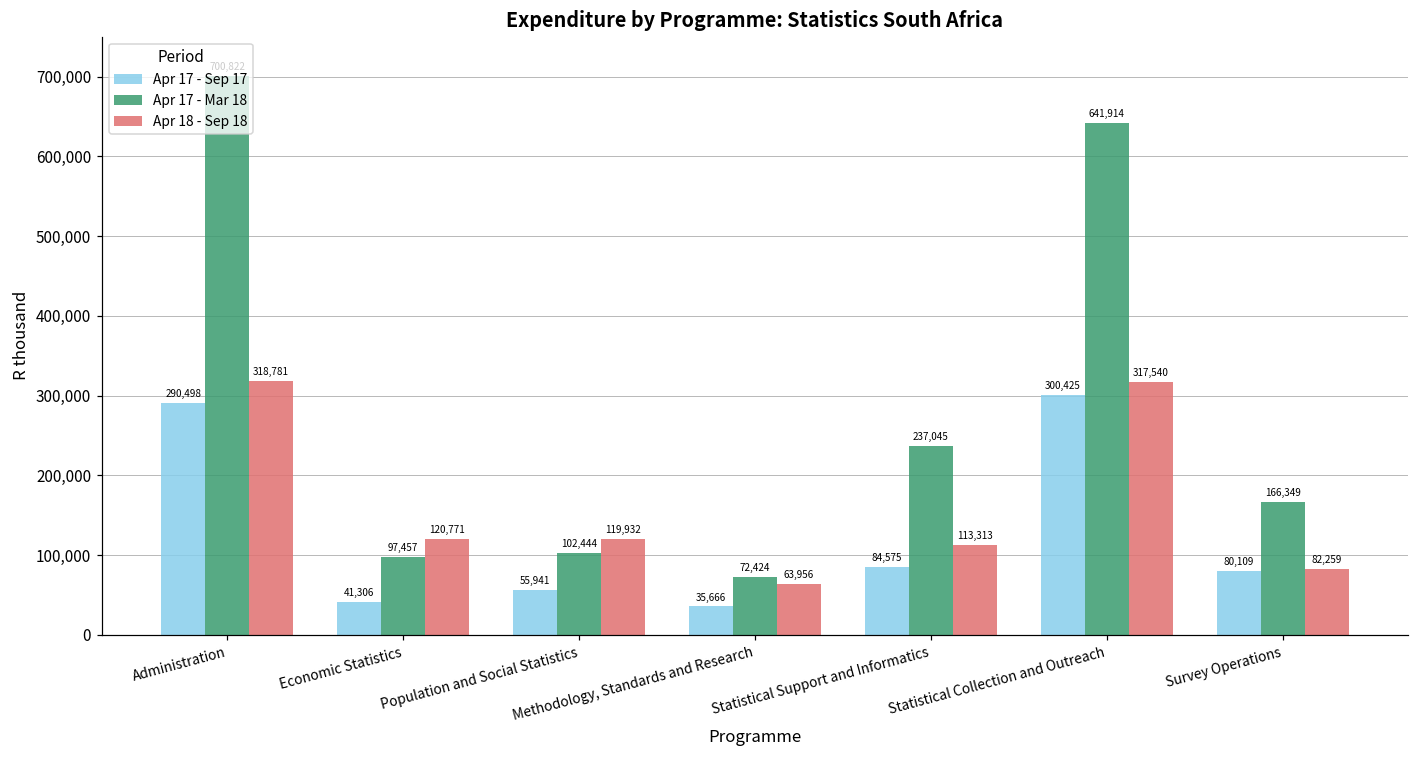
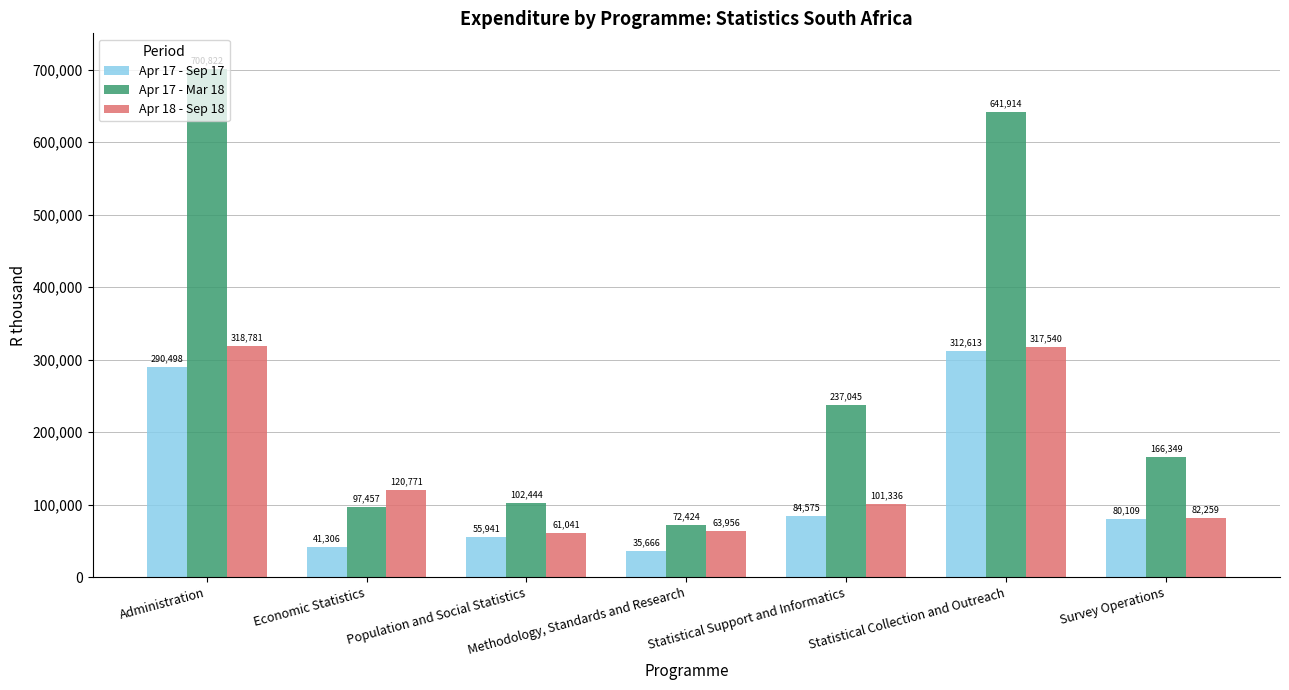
  {
    "Apr 17 - Sep 17": {
      "Administration": "290,498",
      "Economic Statistics": "41,306",
      "Population and Social Statistics": "55,941",
      "Methodology, Standards and Research": "35,666",
      "Statistical Support and Informatics": "84,575",
-     "Statistical Collection and Outreach": "300,425",
+     "Statistical Collection and Outreach": "312,613",
      "Survey Operations": "80,109"
    },
    "Apr 17 - Mar 18": {
      "Economic Statistics": "97,457",
      "Population and Social Statistics": "102,444",
      "Methodology, Standards and Research": "72,424",
      "Statistical Support and Informatics": "237,045",
      "Statistical Collection and Outreach": "641,914",
      "Survey Operations": "166,349"
    },
    "Apr 18 - Sep 18": {
      "Administration": "318,781",
      "Economic Statistics": "120,771",
-     "Population and Social Statistics": "119,932",
+     "Population and Social Statistics": "61,041",
      "Methodology, Standards and Research": "63,956",
-     "Statistical Support and Informatics": "113,313",
+     "Statistical Support and Informatics": "101,336",
      "Statistical Collection and Outreach": "317,540",
      "Survey Operations": "82,259"
    }
  }
